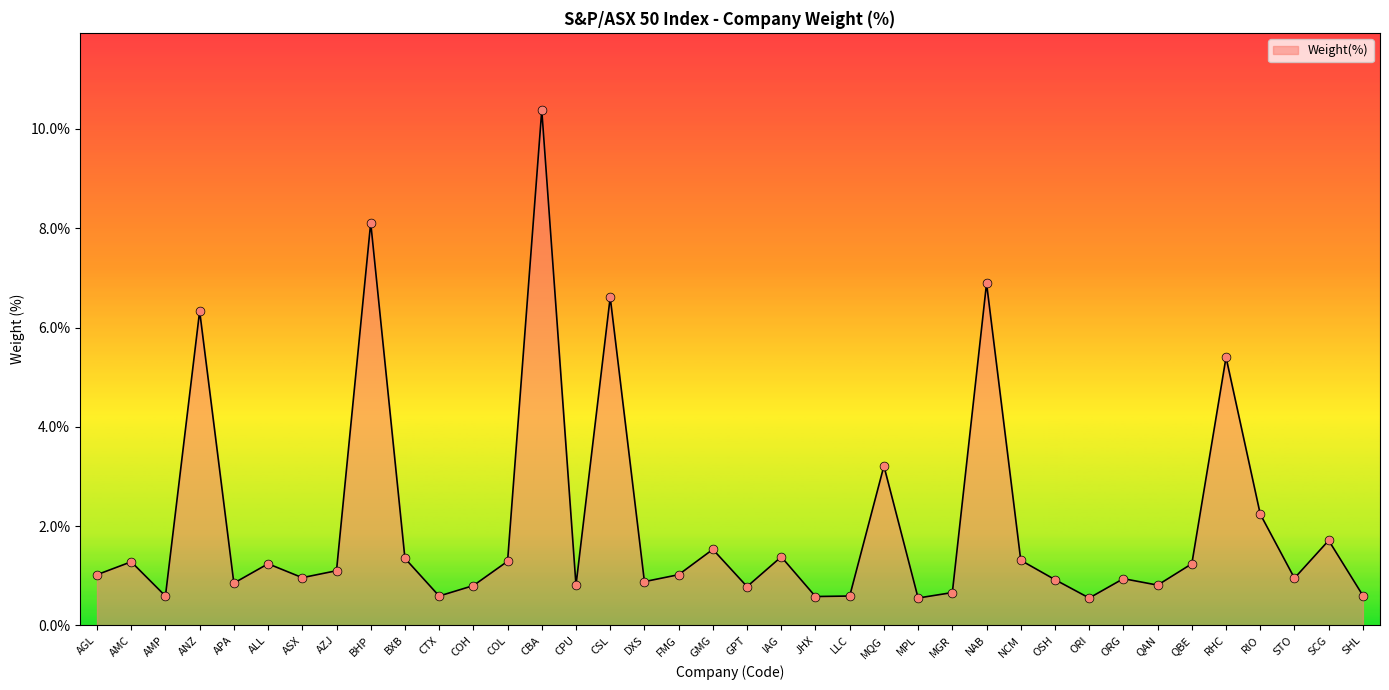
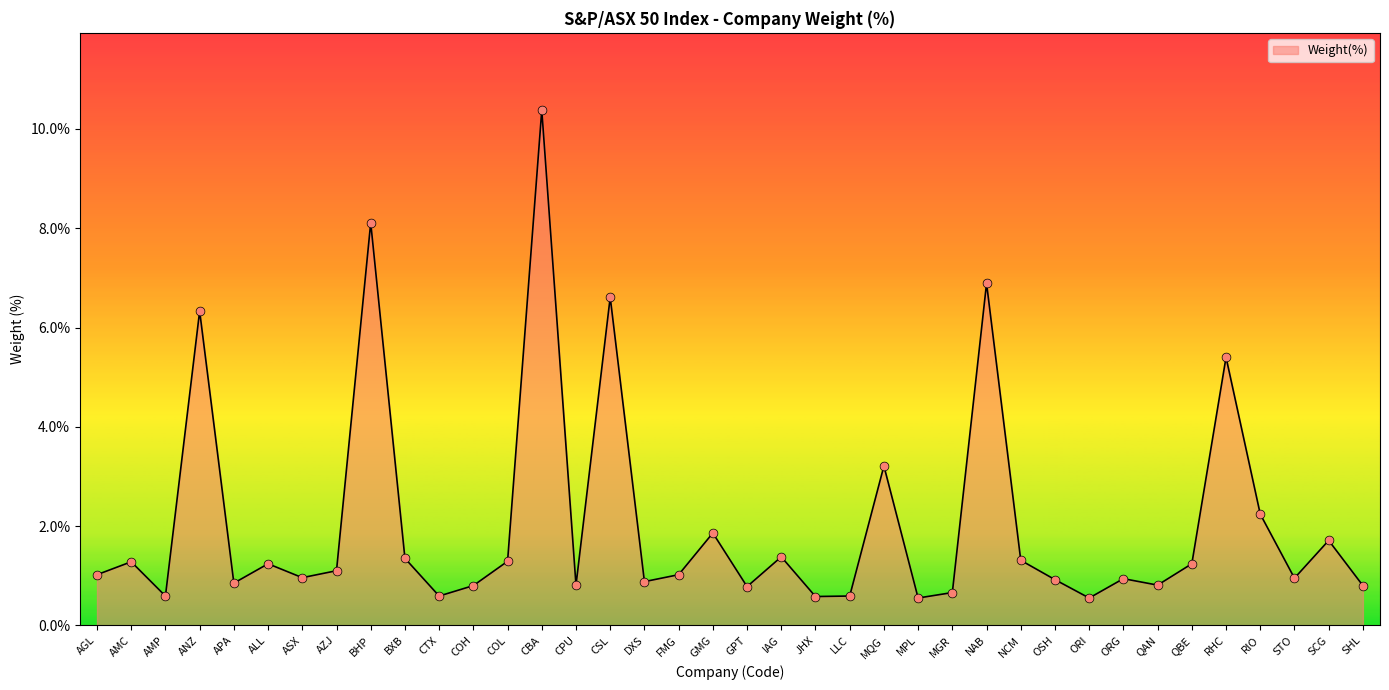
  {
    "AGL": "1.0%",
    "AMC": "1.3%",
    "AMP": "0.6%",
    "ANZ": "6.3%",
    "APA": "0.9%",
    "ALL": "1.2%",
    "ASX": "1.0%",
    "AZJ": "1.1%",
    "BHP": "8.1%",
    "BXB": "1.4%",
    "CTX": "0.6%",
    "COH": "0.8%",
    "COL": "1.3%",
    "CBA": "10.4%",
    "CPU": "0.8%",
    "CSL": "6.6%",
    "DXS": "0.9%",
    "FMG": "1.0%",
-   "GMG": "1.5%",
+   "GMG": "1.9%",
    "GPT": "0.8%",
    "IAG": "1.4%",
    "JHX": "0.6%",
    "LLC": "0.6%",
    "MQG": "3.2%",
    "MPL": "0.6%",
    "MGR": "0.7%",
    "NAB": "6.9%",
    "NCM": "1.3%",
    "OSH": "0.9%",
    "ORI": "0.6%",
    "ORG": "0.9%",
    "QAN": "0.8%",
    "QBE": "1.2%",
    "RHC": "5.4%",
    "RIO": "2.2%",
    "STO": "1.0%",
    "SCG": "1.7%",
-   "SHL": "0.6%"
+   "SHL": "0.8%"
  }
